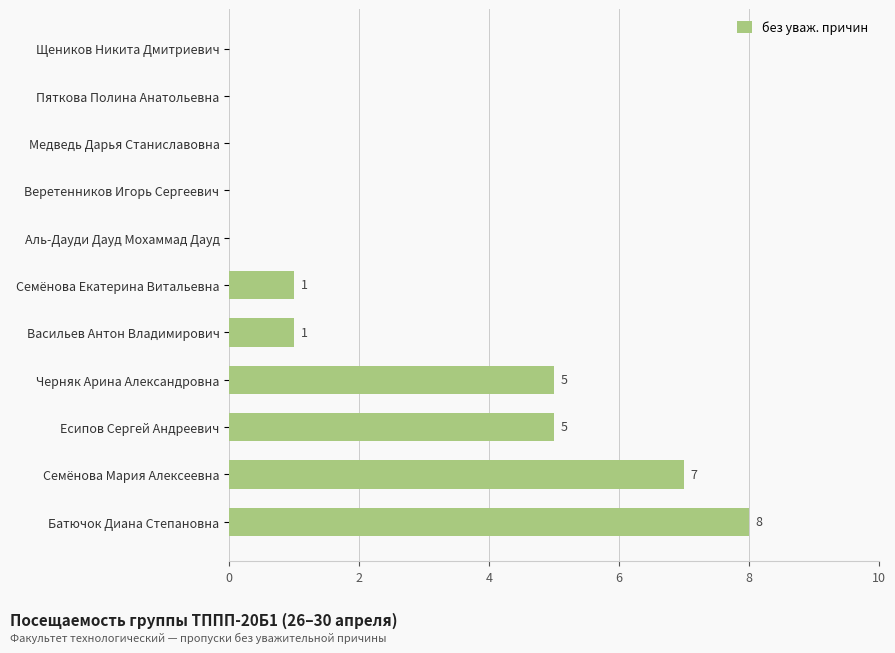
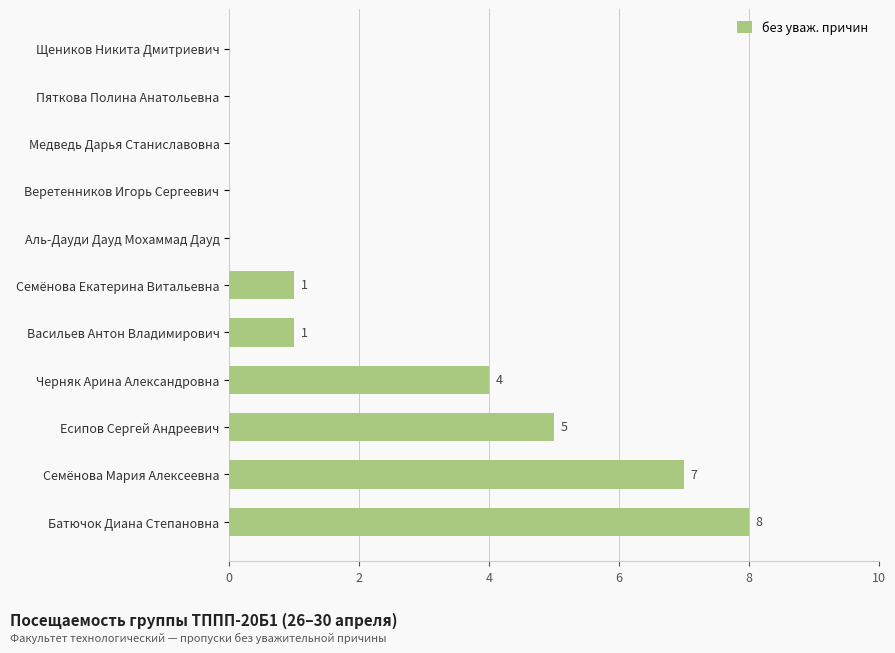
  {
    "Семёнова Екатерина Витальевна": 1,
    "Васильев Антон Владимирович": 1,
-   "Черняк Арина Александровна": 5,
+   "Черняк Арина Александровна": 4,
    "Есипов Сергей Андреевич": 5,
    "Семёнова Мария Алексеевна": 7,
    "Батючок Диана Степановна": 8
  }
